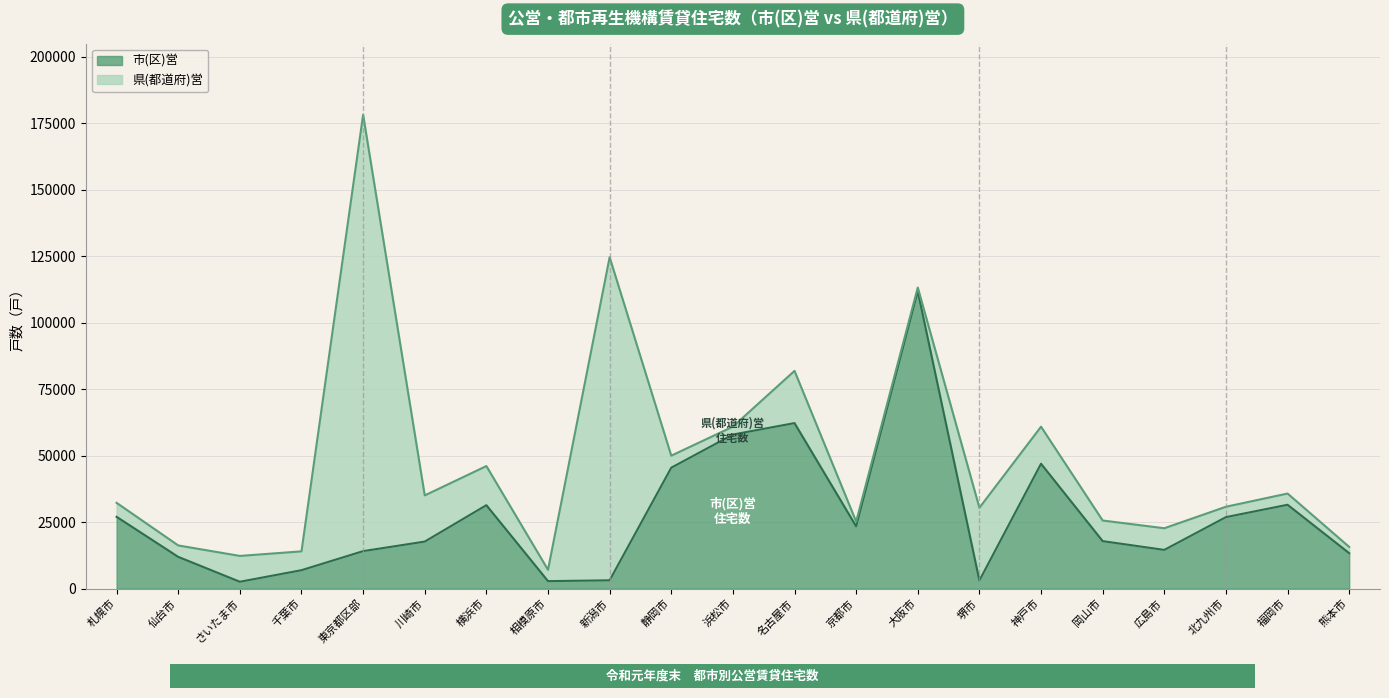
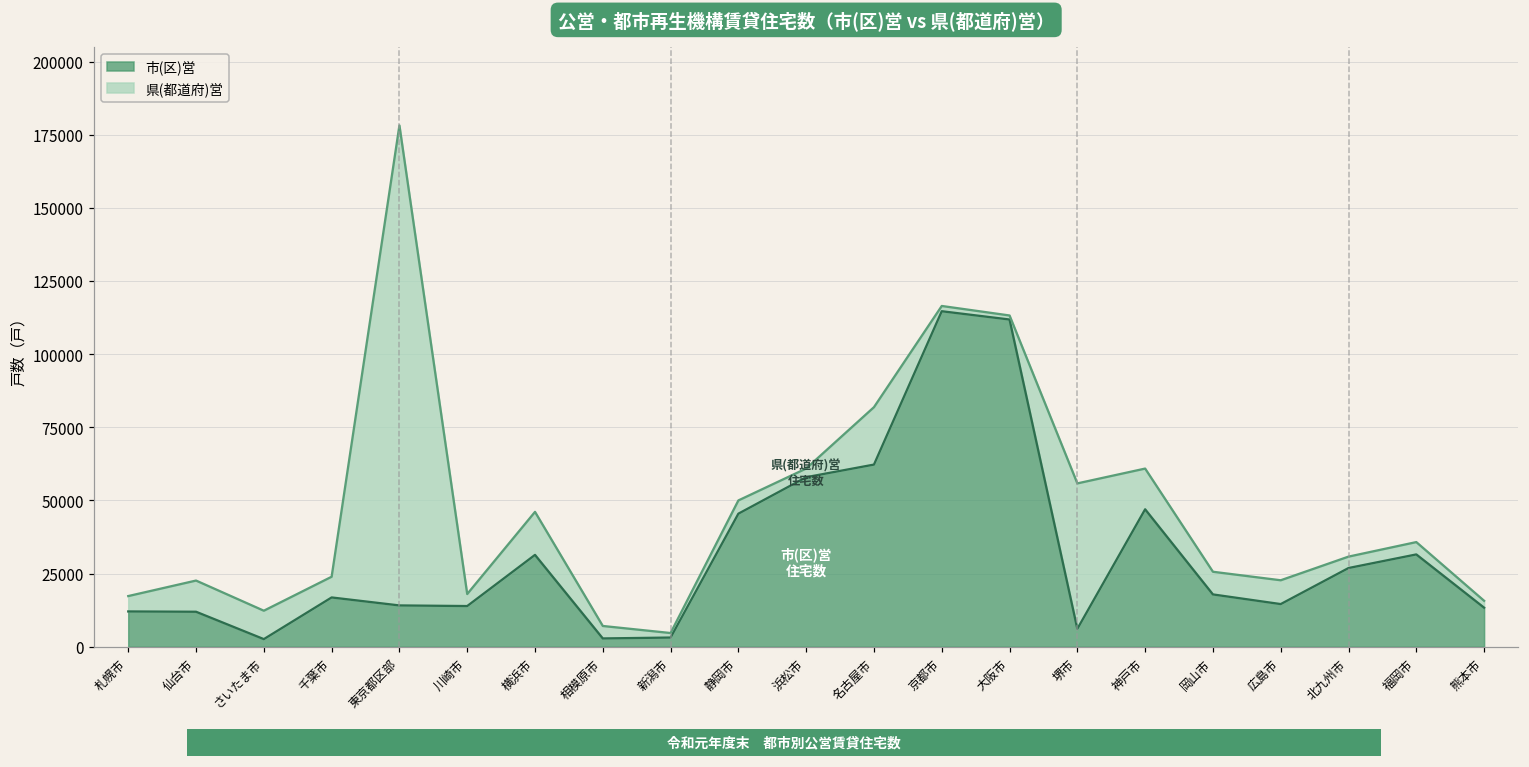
  {
    "市(区)営": {
-     "札幌市": 27000,
+     "札幌市": 12000,
      "仙台市": 12000,
      "さいたま市": 3000,
-     "千葉市": 7000,
+     "千葉市": 17000,
      "東京都区部": 14000,
-     "川崎市": 18000,
+     "川崎市": 14000,
      "横浜市": 31000,
      "相模原市": 3000,
      "新潟市": 3000,
      "静岡市": 45000,
      "浜松市": 58000,
      "名古屋市": 62000,
-     "京都市": 23000,
+     "京都市": 115000,
      "大阪市": 112000,
-     "堺市": 3000,
+     "堺市": 6000,
      "神戸市": 47000,
      "岡山市": 18000,
      "広島市": 15000,
      "北九州市": 27000,
      "福岡市": 32000,
      "熊本市": 13000
    },
    "県(都道府)営": {
      "札幌市": 5000,
-     "仙台市": 4000,
+     "仙台市": 11000,
      "さいたま市": 10000,
      "千葉市": 7000,
      "東京都区部": 164000,
-     "川崎市": 17000,
+     "川崎市": 4000,
      "横浜市": 15000,
      "相模原市": 4000,
-     "新潟市": 122000,
+     "新潟市": 2000,
      "静岡市": 5000,
      "浜松市": 3000,
      "名古屋市": 20000,
      "京都市": 2000,
      "大阪市": 1000,
-     "堺市": 27000,
+     "堺市": 50000,
      "神戸市": 14000,
      "岡山市": 8000,
      "広島市": 8000,
      "北九州市": 4000,
      "福岡市": 4000,
      "熊本市": 2000
    }
  }
